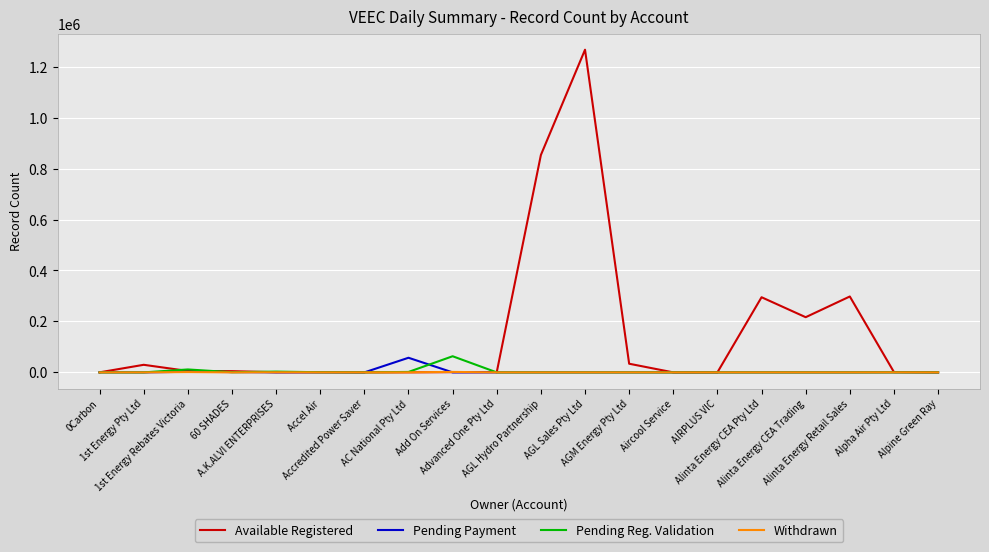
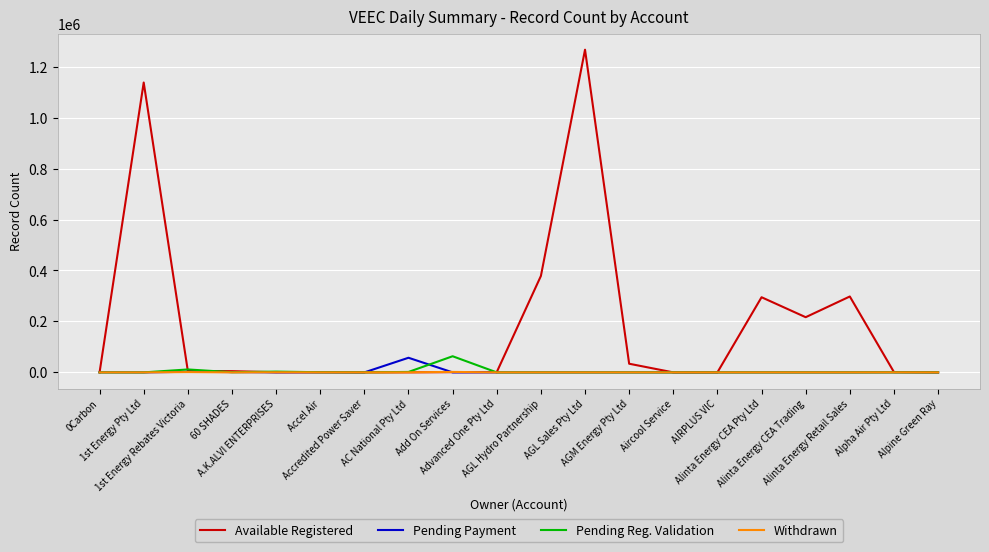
  {
    "Available Registered": {
-     "1st Energy Pty Ltd": 30000,
-     "AGL Hydro Partnership": 850000,
+     "1st Energy Pty Ltd": 1140000,
+     "AGL Hydro Partnership": 380000,
      "AGL Sales Pty Ltd": 1270000,
      "AGM Energy Pty Ltd": 30000,
      "Alinta Energy CEA Pty Ltd": 290000,
      "Alinta Energy CEA Trading": 220000,
      "Alinta Energy Retail Sales": 300000
    },
    "Pending Payment": {
      "AC National Pty Ltd": 60000
    },
    "Pending Reg. Validation": {
      "Add On Services": 60000
    }
  }
